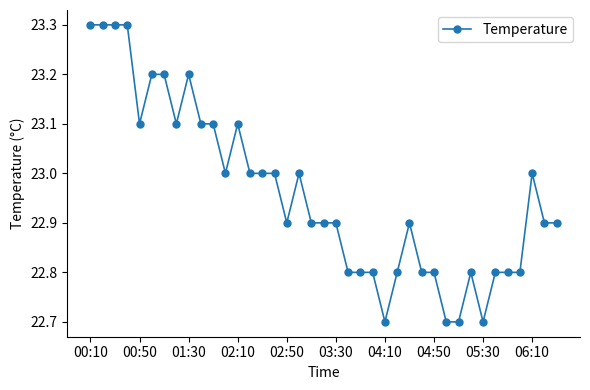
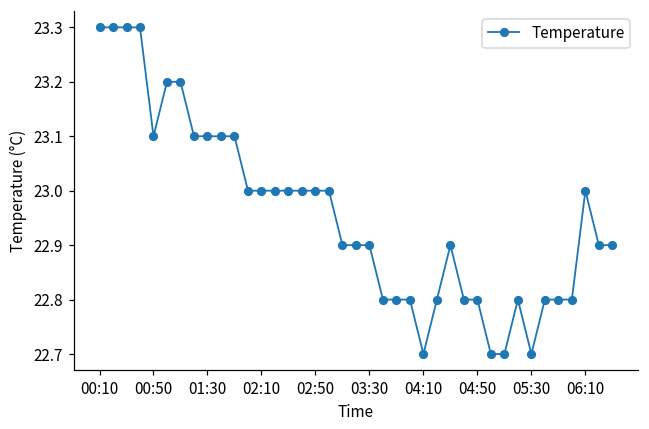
  {
    "00:10": 23.3,
    "00:50": 23.1,
-   "01:30": 23.2,
-   "02:10": 23.1,
-   "02:50": 22.9,
+   "01:30": 23.1,
+   "02:10": 23.0,
+   "02:50": 23.0,
    "03:30": 22.9,
    "04:10": 22.7,
    "04:50": 22.8,
    "05:30": 22.7,
    "06:10": 23.0
  }
